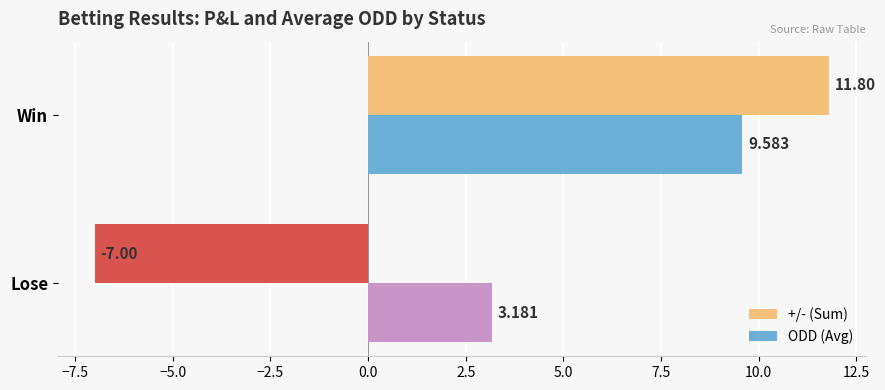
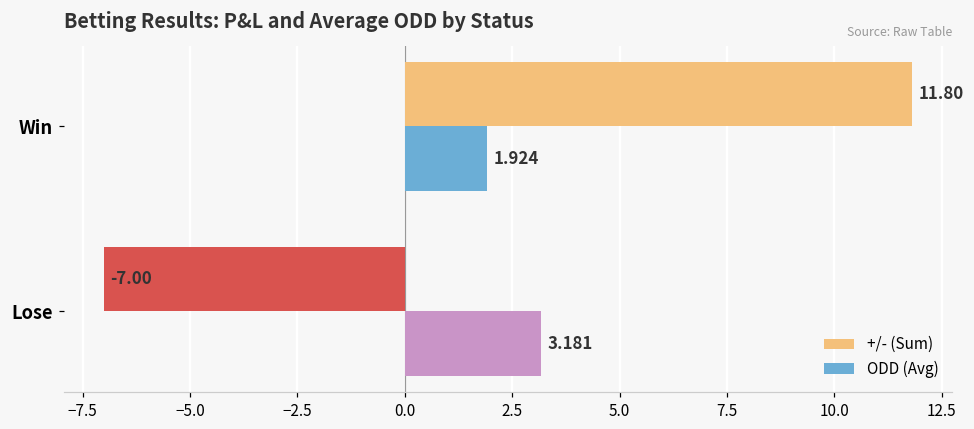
  {
    "+/- (Sum)": {
      "Win": 11.80,
      "Lose": -7.00
    },
    "ODD (Avg)": {
-     "Win": 9.583,
+     "Win": 1.924,
      "Lose": 3.181
    }
  }
